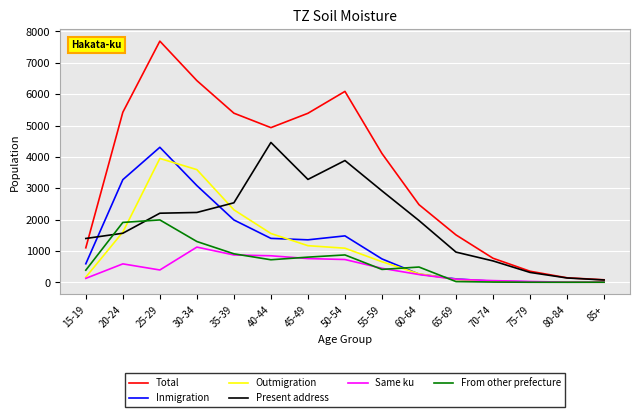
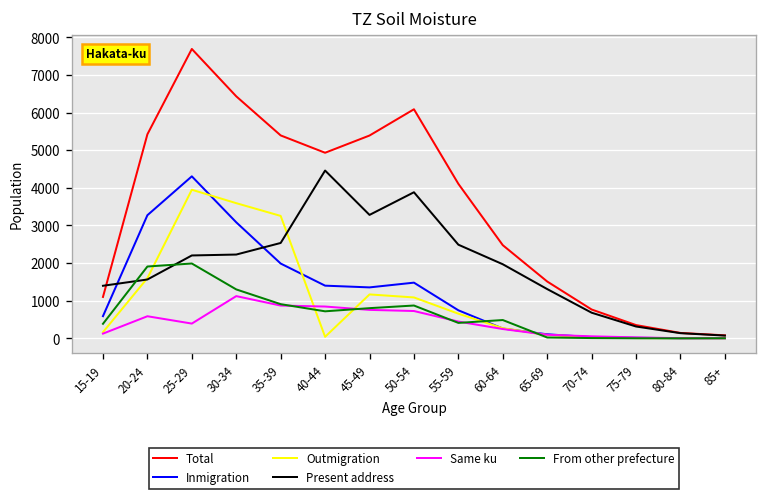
  {
    "Total": {
      "15-19": 1100,
      "20-24": 5400,
      "25-29": 7700,
      "30-34": 6400,
      "35-39": 5400,
      "40-44": 4900,
      "45-49": 5400,
      "50-54": 6100,
      "55-59": 4100,
      "60-64": 2500,
      "65-69": 1500,
      "70-74": 800
    },
    "Inmigration": {
      "15-19": 600,
      "20-24": 3300,
      "25-29": 4300,
      "30-34": 3100,
      "35-39": 2000,
      "40-44": 1400,
      "45-49": 1400,
      "50-54": 1500,
      "55-59": 700
    },
    "Outmigration": {
      "25-29": 4000,
      "30-34": 3600,
-     "35-39": 2300,
-     "40-44": 1600,
+     "35-39": 3300,
+     "40-44": 0,
      "45-49": 1200,
      "50-54": 1100,
      "55-59": 700
    },
    "Present address": {
      "15-19": 1400,
      "25-29": 2200,
      "30-34": 2200,
      "35-39": 2500,
      "40-44": 4500,
      "45-49": 3300,
      "50-54": 3900,
-     "55-59": 2900,
+     "55-59": 2500,
      "60-64": 2000,
-     "65-69": 1000,
+     "65-69": 1300,
      "70-74": 700
    },
    "Same ku": {
      "20-24": 600,
      "25-29": 400,
      "30-34": 1100,
      "40-44": 800,
      "50-54": 700
    },
    "From other prefecture": {
      "15-19": 400,
      "20-24": 1900,
      "25-29": 2000,
      "30-34": 1300,
      "40-44": 700,
      "50-54": 900,
      "60-64": 500
    }
  }
